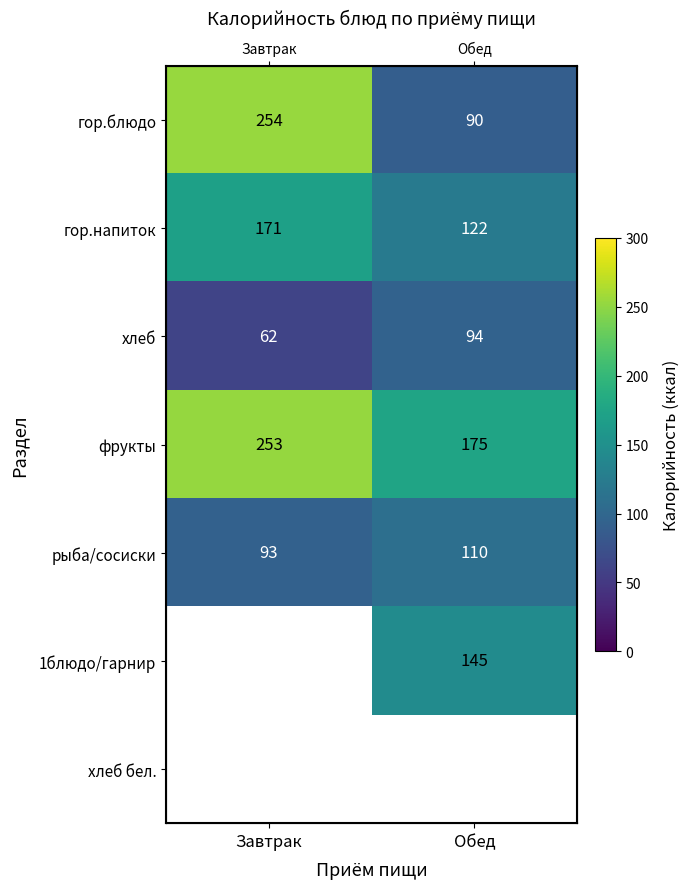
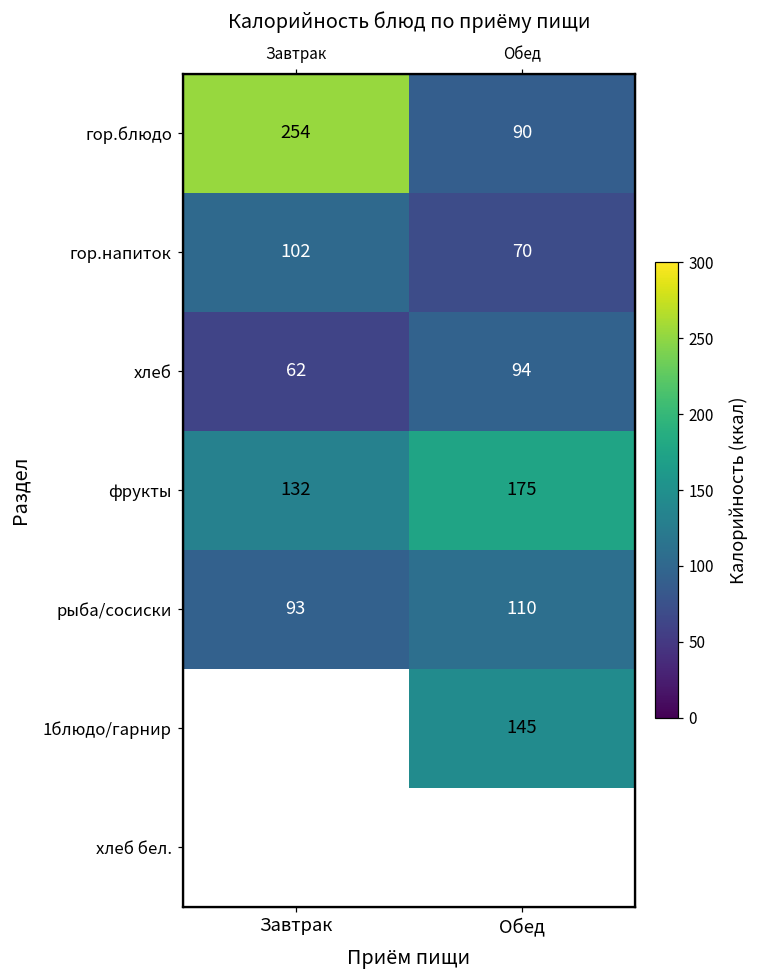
  {
    "гор.блюдо": {
      "Завтрак": 254,
      "Обед": 90
    },
    "гор.напиток": {
-     "Завтрак": 171,
-     "Обед": 122
+     "Завтрак": 102,
+     "Обед": 70
    },
    "хлеб": {
      "Завтрак": 62,
      "Обед": 94
    },
    "фрукты": {
-     "Завтрак": 253,
+     "Завтрак": 132,
      "Обед": 175
    },
    "рыба/сосиски": {
      "Завтрак": 93,
      "Обед": 110
    },
    "1блюдо/гарнир": {
      "Обед": 145
    }
  }
